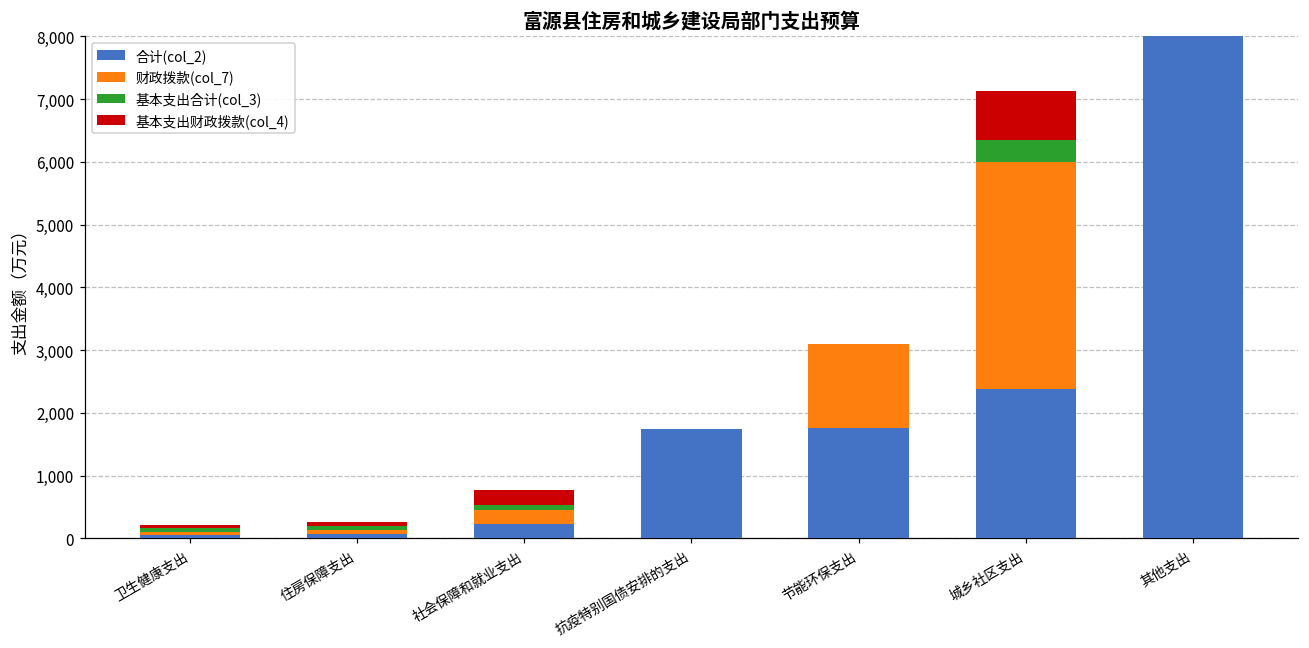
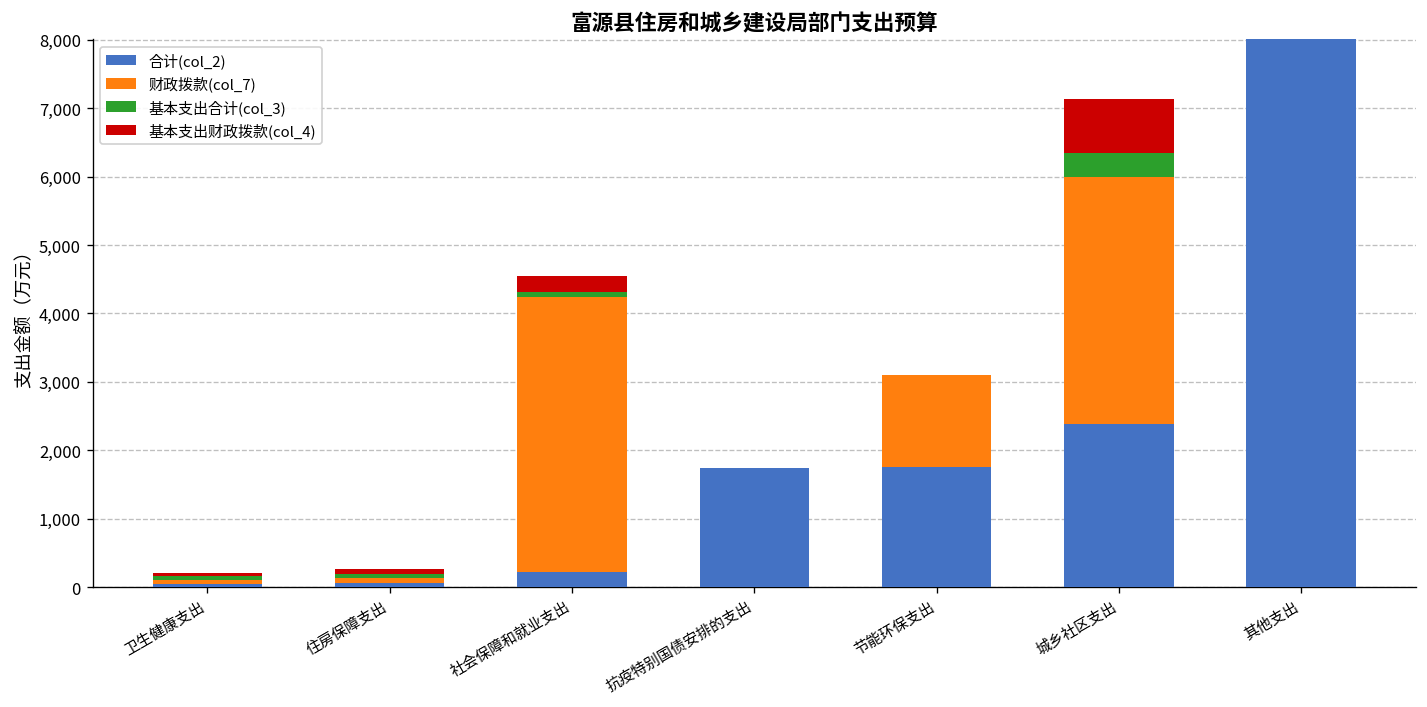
  {
    "合计(col_2)": {
      "卫生健康支出": "100",
      "住房保障支出": "100",
      "社会保障和就业支出": "200",
      "抗疫特别国债安排的支出": "1,700",
      "节能环保支出": "1,800",
      "城乡社区支出": "2,400",
      "其他支出": "8,000"
    },
    "财政拨款(col_7)": {
      "卫生健康支出": "100",
      "住房保障支出": "100",
-     "社会保障和就业支出": "200",
+     "社会保障和就业支出": "4,000",
      "抗疫特别国债安排的支出": "0",
      "节能环保支出": "1,300",
      "城乡社区支出": "3,600",
      "其他支出": "0"
    },
    "基本支出合计(col_3)": {
      "卫生健康支出": "100",
      "住房保障支出": "100",
      "社会保障和就业支出": "100",
      "抗疫特别国债安排的支出": "0",
      "节能环保支出": "0",
      "城乡社区支出": "300",
      "其他支出": "0"
    },
    "基本支出财政拨款(col_4)": {
      "卫生健康支出": "100",
      "住房保障支出": "100",
      "社会保障和就业支出": "200",
      "抗疫特别国债安排的支出": "0",
      "节能环保支出": "0",
      "城乡社区支出": "800",
      "其他支出": "0"
    }
  }
